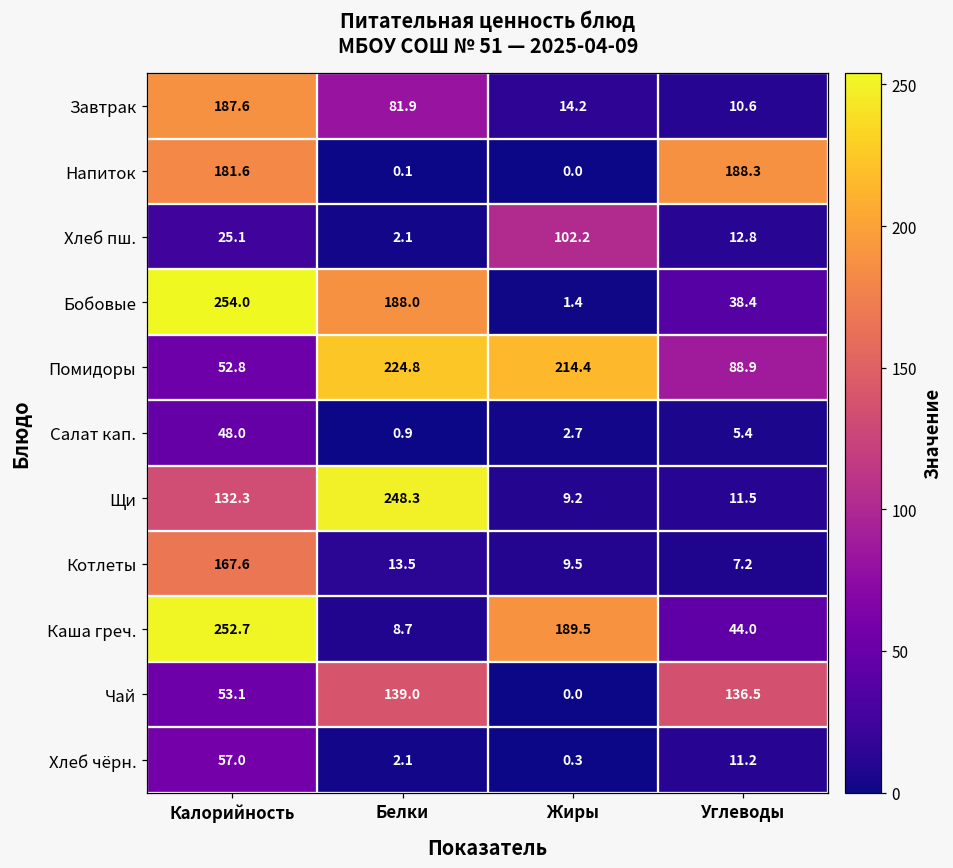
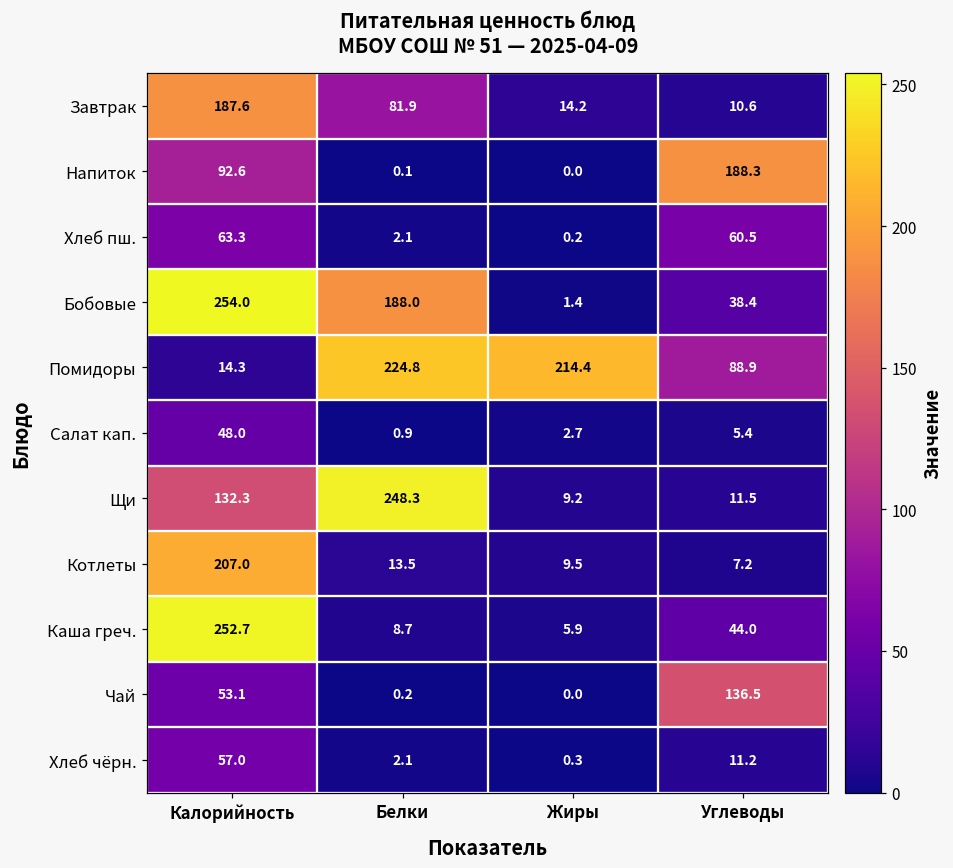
  {
    "Завтрак": {
      "Калорийность": 187.6,
      "Белки": 81.9,
      "Жиры": 14.2,
      "Углеводы": 10.6
    },
    "Напиток": {
-     "Калорийность": 181.6,
+     "Калорийность": 92.6,
      "Белки": 0.1,
      "Жиры": 0.0,
      "Углеводы": 188.3
    },
    "Хлеб пш.": {
-     "Калорийность": 25.1,
+     "Калорийность": 63.3,
      "Белки": 2.1,
-     "Жиры": 102.2,
-     "Углеводы": 12.8
+     "Жиры": 0.2,
+     "Углеводы": 60.5
    },
    "Бобовые": {
      "Калорийность": 254.0,
      "Белки": 188.0,
      "Жиры": 1.4,
      "Углеводы": 38.4
    },
    "Помидоры": {
-     "Калорийность": 52.8,
+     "Калорийность": 14.3,
      "Белки": 224.8,
      "Жиры": 214.4,
      "Углеводы": 88.9
    },
    "Салат кап.": {
      "Калорийность": 48.0,
      "Белки": 0.9,
      "Жиры": 2.7,
      "Углеводы": 5.4
    },
    "Щи": {
      "Калорийность": 132.3,
      "Белки": 248.3,
      "Жиры": 9.2,
      "Углеводы": 11.5
    },
    "Котлеты": {
-     "Калорийность": 167.6,
+     "Калорийность": 207.0,
      "Белки": 13.5,
      "Жиры": 9.5,
      "Углеводы": 7.2
    },
    "Каша греч.": {
      "Калорийность": 252.7,
      "Белки": 8.7,
-     "Жиры": 189.5,
+     "Жиры": 5.9,
      "Углеводы": 44.0
    },
    "Чай": {
      "Калорийность": 53.1,
-     "Белки": 139.0,
+     "Белки": 0.2,
      "Жиры": 0.0,
      "Углеводы": 136.5
    },
    "Хлеб чёрн.": {
      "Калорийность": 57.0,
      "Белки": 2.1,
      "Жиры": 0.3,
      "Углеводы": 11.2
    }
  }
